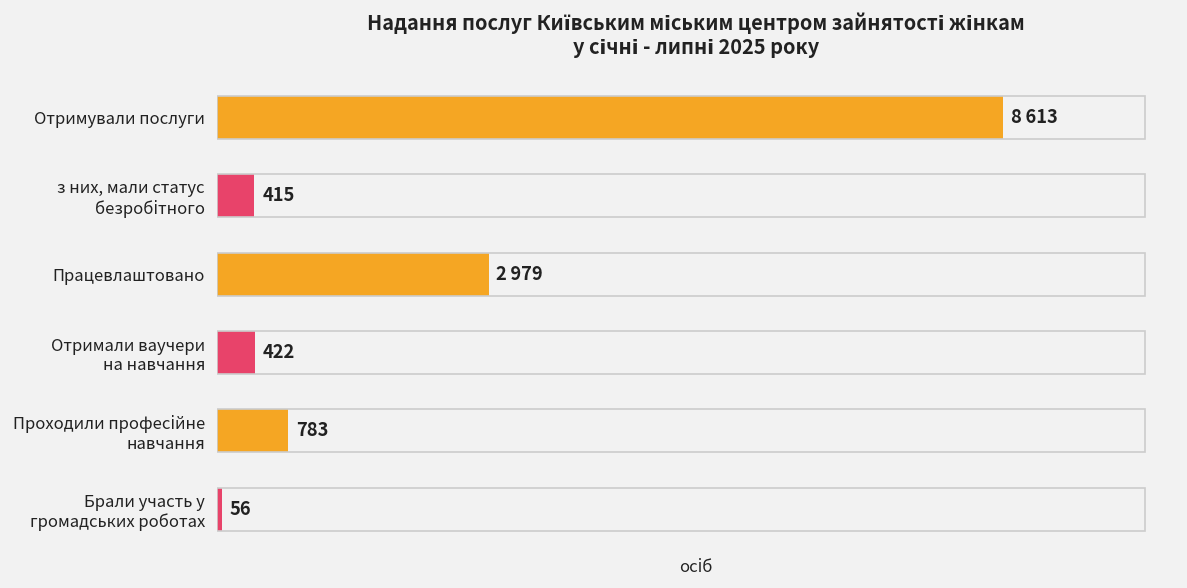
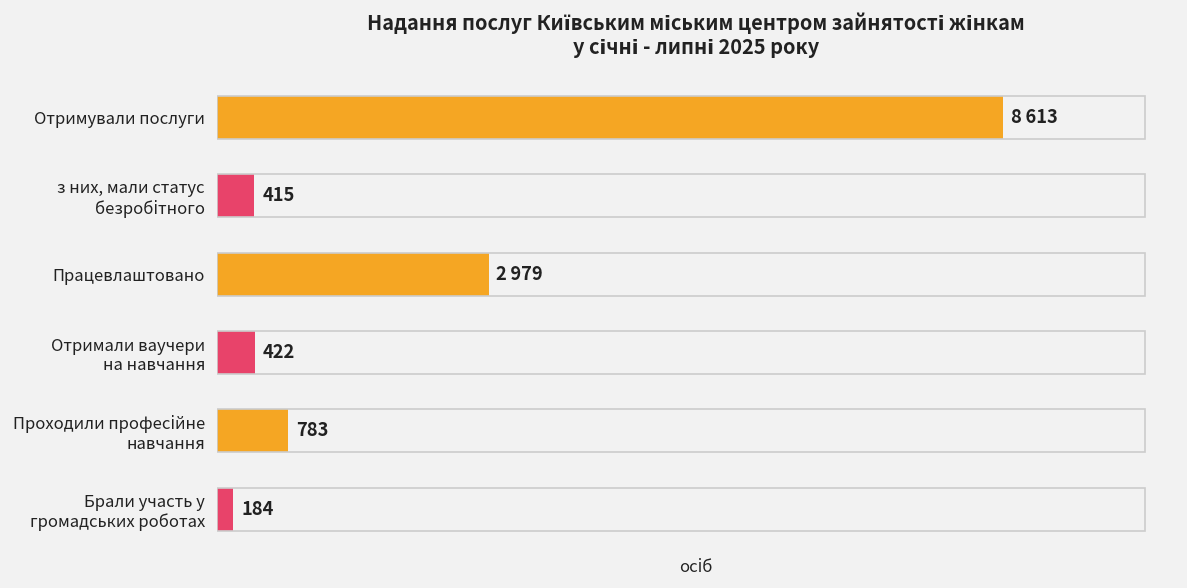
  {
    "з них, мали статус безробітного": 415,
    "Отримали ваучери на навчання": 422,
    "Проходили професійне навчання": 783,
-   "Брали участь у громадських роботах": 56
+   "Брали участь у громадських роботах": 184
  }
